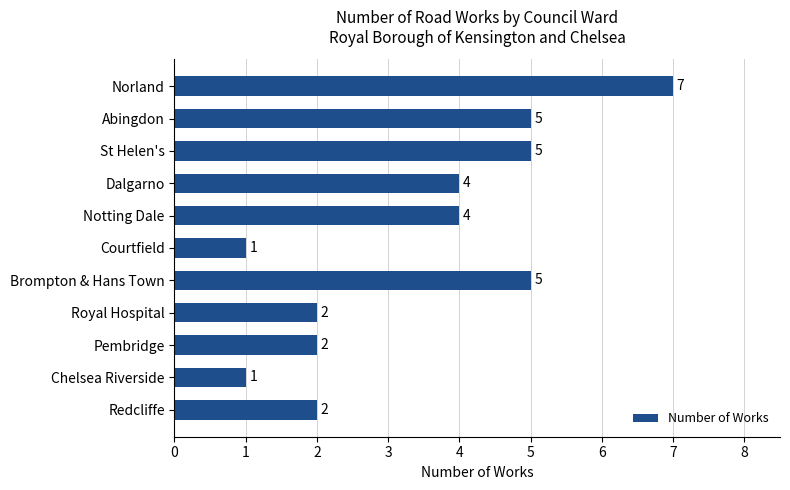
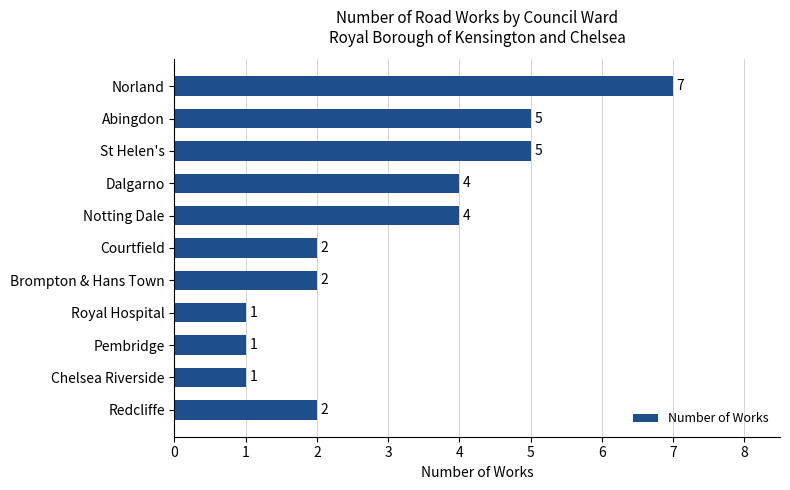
  {
    "Norland": 7,
    "Abingdon": 5,
    "St Helen's": 5,
    "Dalgarno": 4,
    "Notting Dale": 4,
-   "Courtfield": 1,
-   "Brompton & Hans Town": 5,
-   "Royal Hospital": 2,
-   "Pembridge": 2,
+   "Courtfield": 2,
+   "Brompton & Hans Town": 2,
+   "Royal Hospital": 1,
+   "Pembridge": 1,
    "Chelsea Riverside": 1,
    "Redcliffe": 2
  }
